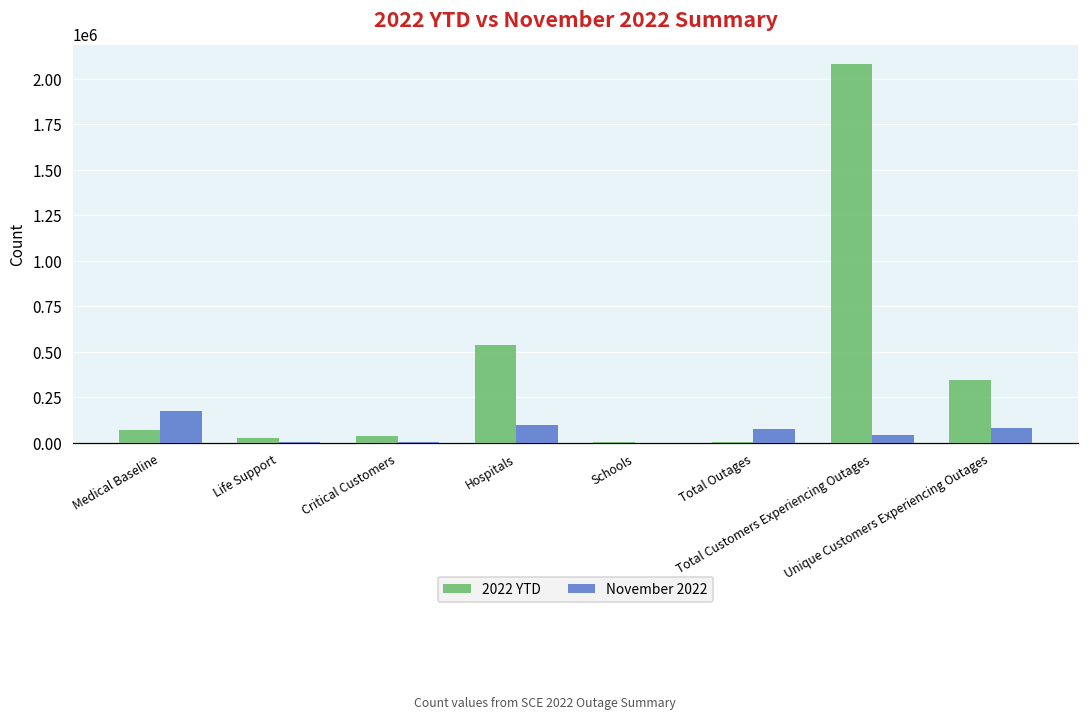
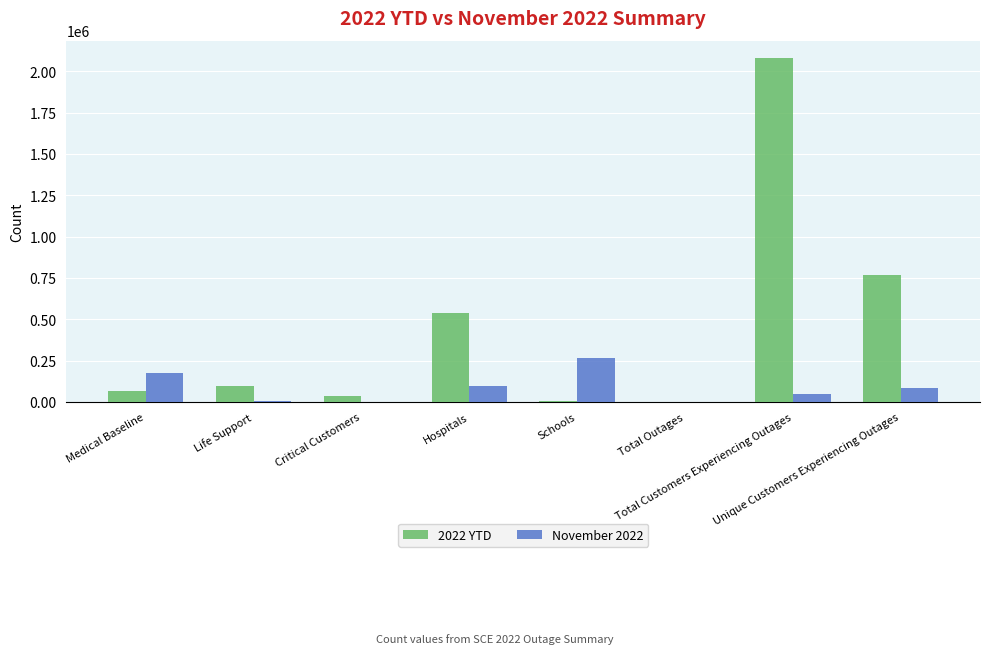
  {
    "2022 YTD": {
      "Medical Baseline": 70000,
-     "Life Support": 30000,
+     "Life Support": 90000,
      "Critical Customers": 30000,
      "Hospitals": 530000,
      "Total Customers Experiencing Outages": 2080000,
-     "Unique Customers Experiencing Outages": 340000
+     "Unique Customers Experiencing Outages": 770000
    },
    "November 2022": {
      "Medical Baseline": 170000,
      "Hospitals": 100000,
-     "Schools": 0,
-     "Total Outages": 80000,
+     "Schools": 260000,
+     "Total Outages": 0,
      "Total Customers Experiencing Outages": 40000,
      "Unique Customers Experiencing Outages": 80000
    }
  }
